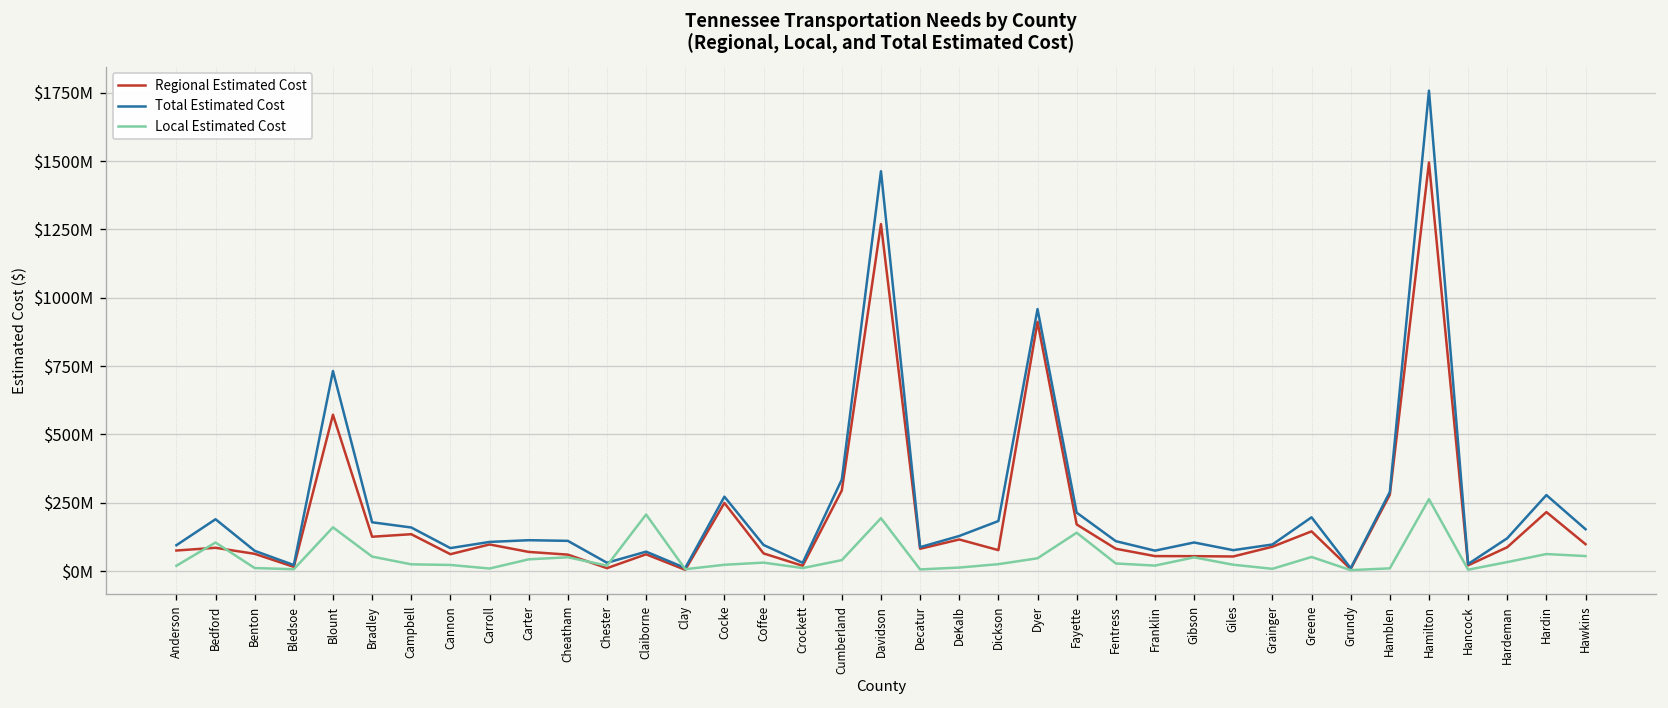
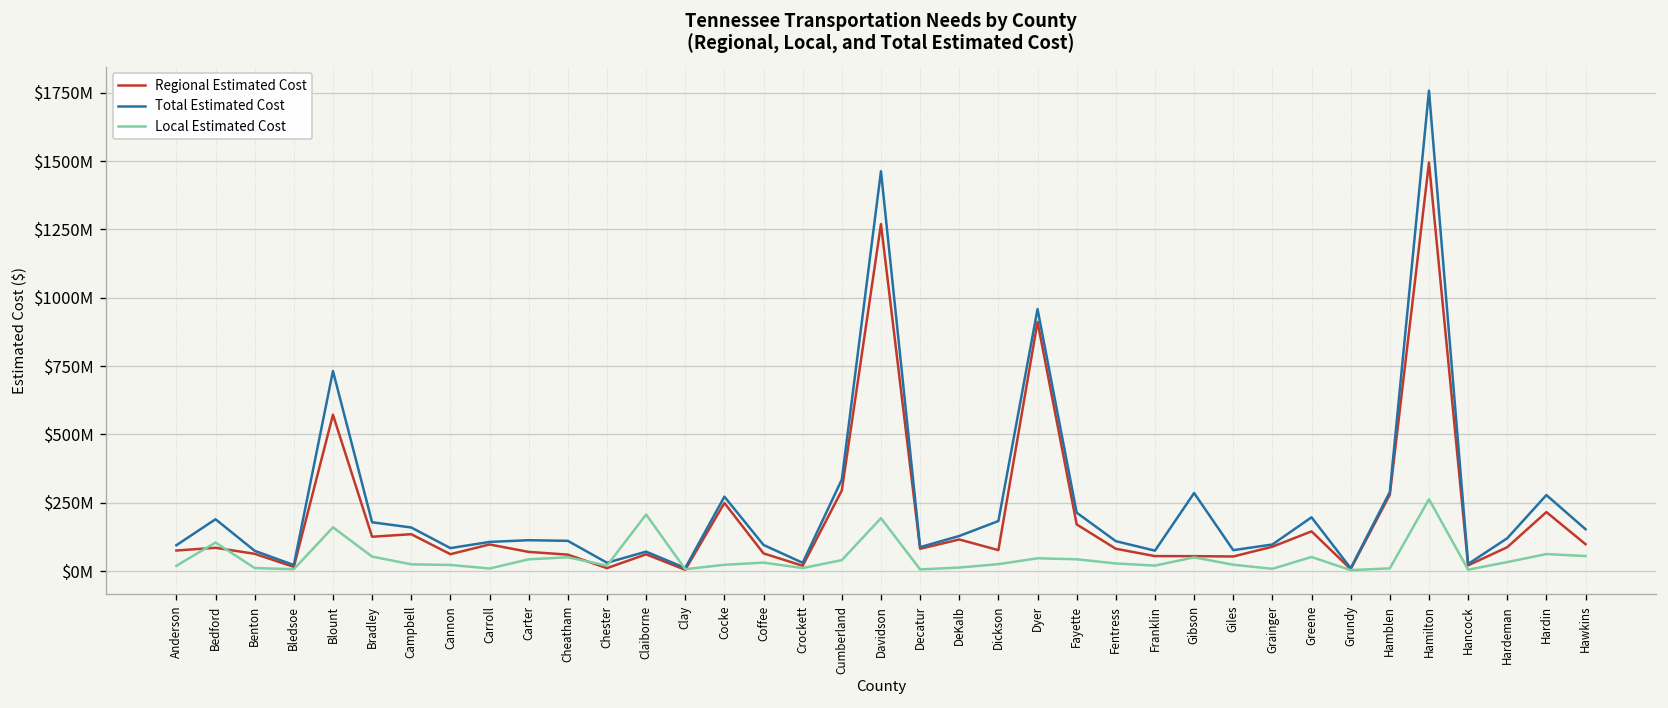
  {
    "Regional Estimated Cost": {
      "Anderson": "$80000000",
      "Bedford": "$90000000",
      "Blount": "$570000000",
      "Bradley": "$130000000",
      "Campbell": "$130000000",
      "Cannon": "$60000000",
      "Carter": "$70000000",
      "Cocke": "$250000000",
      "Coffee": "$60000000",
      "Cumberland": "$300000000",
      "Davidson": "$1270000000",
      "DeKalb": "$120000000",
      "Dickson": "$80000000",
      "Dyer": "$910000000",
      "Fayette": "$170000000",
      "Fentress": "$80000000",
      "Franklin": "$50000000",
      "Giles": "$50000000",
      "Greene": "$150000000",
      "Hamilton": "$1490000000",
      "Hardeman": "$90000000",
      "Hardin": "$220000000",
      "Hawkins": "$100000000"
    },
    "Total Estimated Cost": {
      "Anderson": "$90000000",
      "Bedford": "$190000000",
      "Blount": "$730000000",
      "Bradley": "$180000000",
      "Campbell": "$160000000",
      "Cannon": "$80000000",
      "Carter": "$110000000",
      "Cheatham": "$110000000",
      "Cocke": "$270000000",
      "Coffee": "$100000000",
      "Cumberland": "$330000000",
      "Davidson": "$1460000000",
      "DeKalb": "$130000000",
      "Dickson": "$180000000",
      "Dyer": "$960000000",
      "Fayette": "$210000000",
      "Fentress": "$110000000",
      "Franklin": "$70000000",
-     "Gibson": "$100000000",
+     "Gibson": "$290000000",
      "Giles": "$80000000",
      "Greene": "$200000000",
      "Hamilton": "$1760000000",
      "Hardeman": "$120000000",
      "Hardin": "$280000000",
      "Hawkins": "$150000000"
    },
    "Local Estimated Cost": {
      "Anderson": "$20000000",
      "Bedford": "$100000000",
      "Benton": "$10000000",
      "Blount": "$160000000",
      "Bradley": "$50000000",
      "Campbell": "$20000000",
      "Cannon": "$20000000",
      "Carroll": "$10000000",
      "Carter": "$40000000",
      "Claiborne": "$210000000",
      "Cocke": "$20000000",
      "Coffee": "$30000000",
      "Cumberland": "$40000000",
      "Davidson": "$190000000",
      "Decatur": "$10000000",
      "DeKalb": "$10000000",
      "Dickson": "$30000000",
      "Dyer": "$50000000",
-     "Fayette": "$140000000",
+     "Fayette": "$40000000",
      "Fentress": "$30000000",
      "Franklin": "$20000000",
      "Giles": "$20000000",
      "Grainger": "$10000000",
      "Greene": "$50000000",
      "Hamblen": "$10000000",
      "Hamilton": "$260000000",
      "Hancock": "$0",
      "Hardeman": "$30000000",
      "Hardin": "$60000000",
      "Hawkins": "$50000000"
    }
  }
